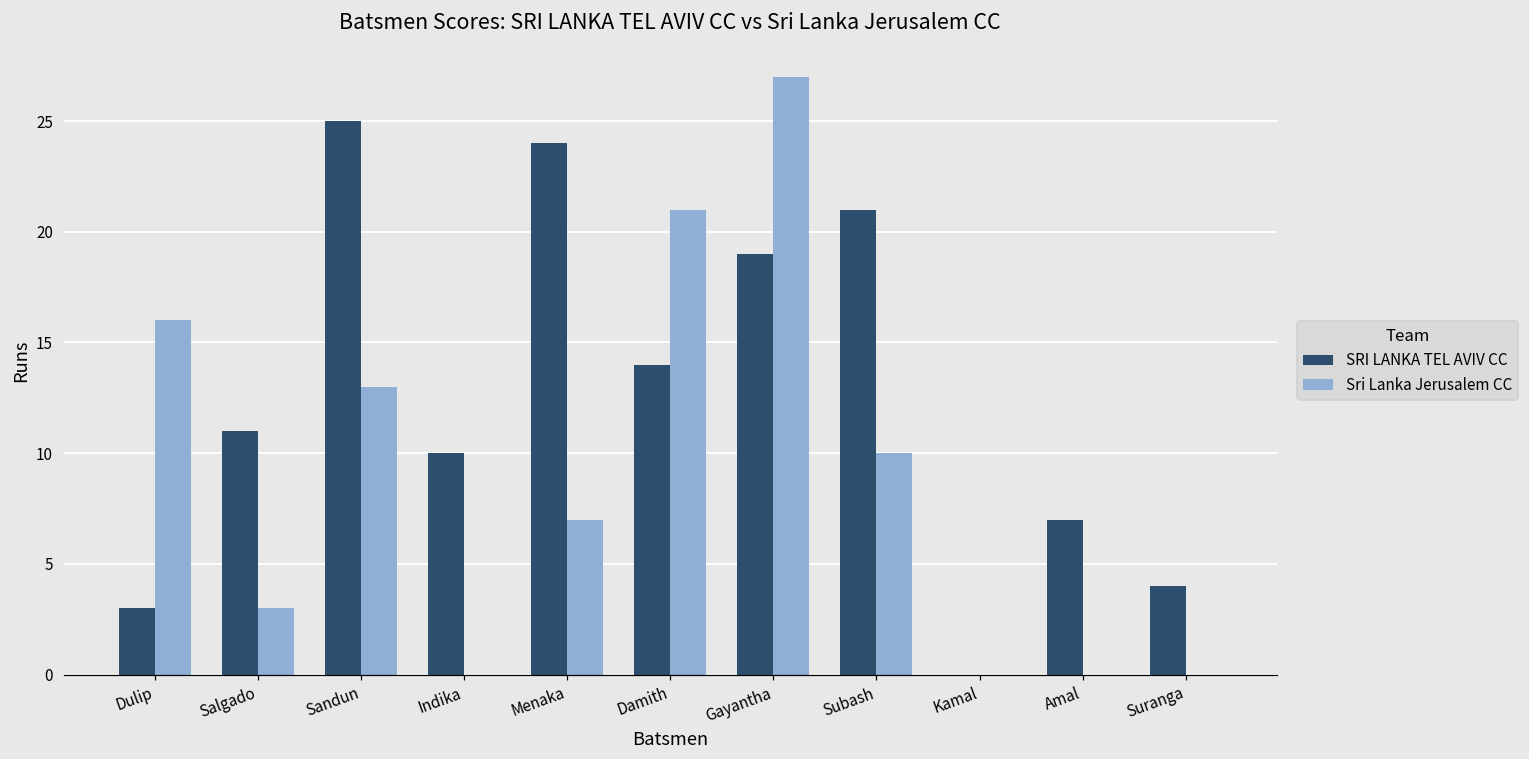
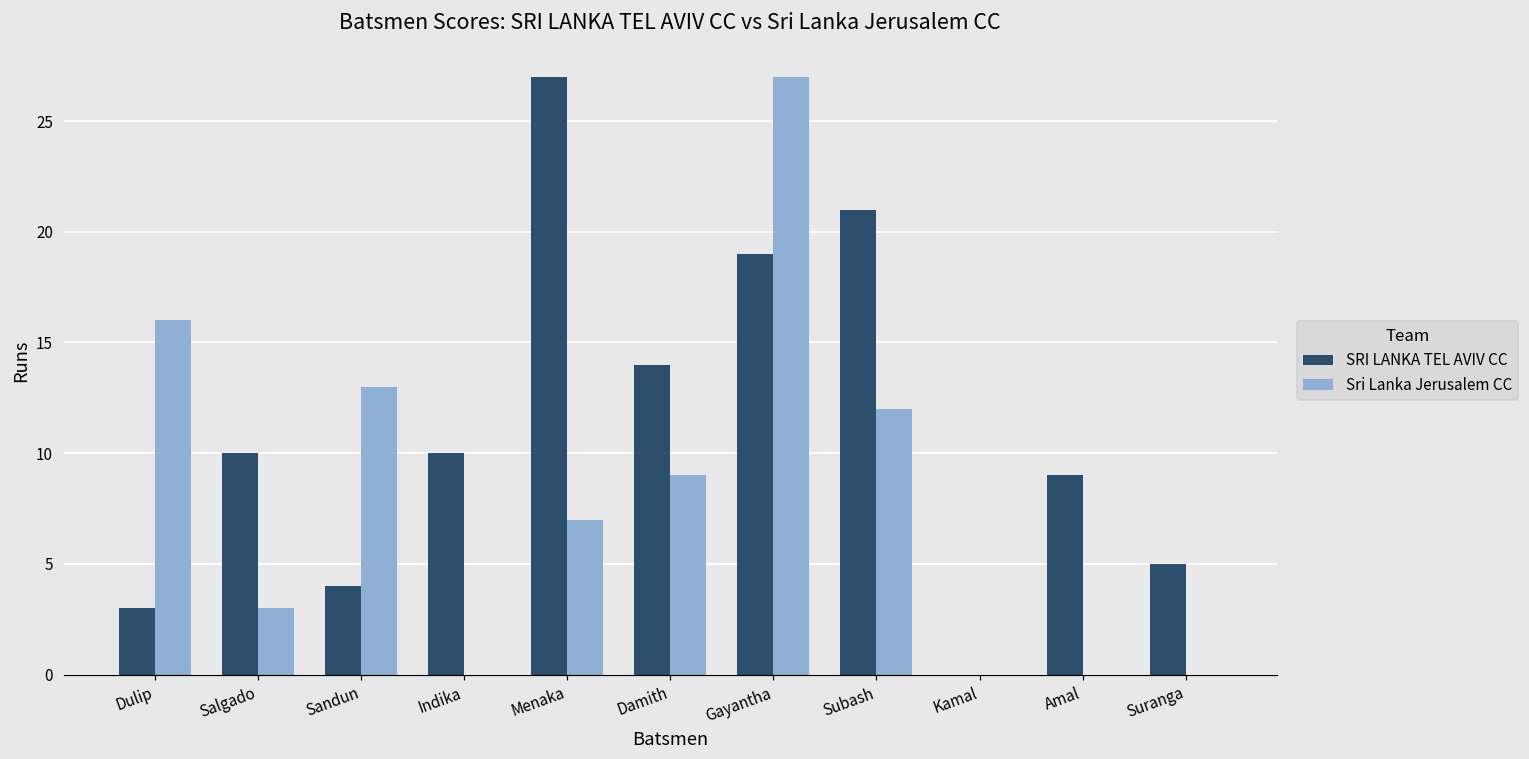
  {
    "SRI LANKA TEL AVIV CC": {
      "Dulip": 3,
-     "Salgado": 11,
-     "Sandun": 25,
+     "Salgado": 10,
+     "Sandun": 4,
      "Indika": 10,
-     "Menaka": 24,
+     "Menaka": 27,
      "Damith": 14,
      "Gayantha": 19,
      "Subash": 21,
      "Kamal": 0,
-     "Amal": 7,
-     "Suranga": 4
+     "Amal": 9,
+     "Suranga": 5
    },
    "Sri Lanka Jerusalem CC": {
      "Dulip": 16,
      "Salgado": 3,
      "Sandun": 13,
      "Indika": 0,
      "Menaka": 7,
-     "Damith": 21,
+     "Damith": 9,
      "Gayantha": 27,
-     "Subash": 10,
+     "Subash": 12,
      "Kamal": 0,
      "Amal": 0,
      "Suranga": 0
    }
  }
